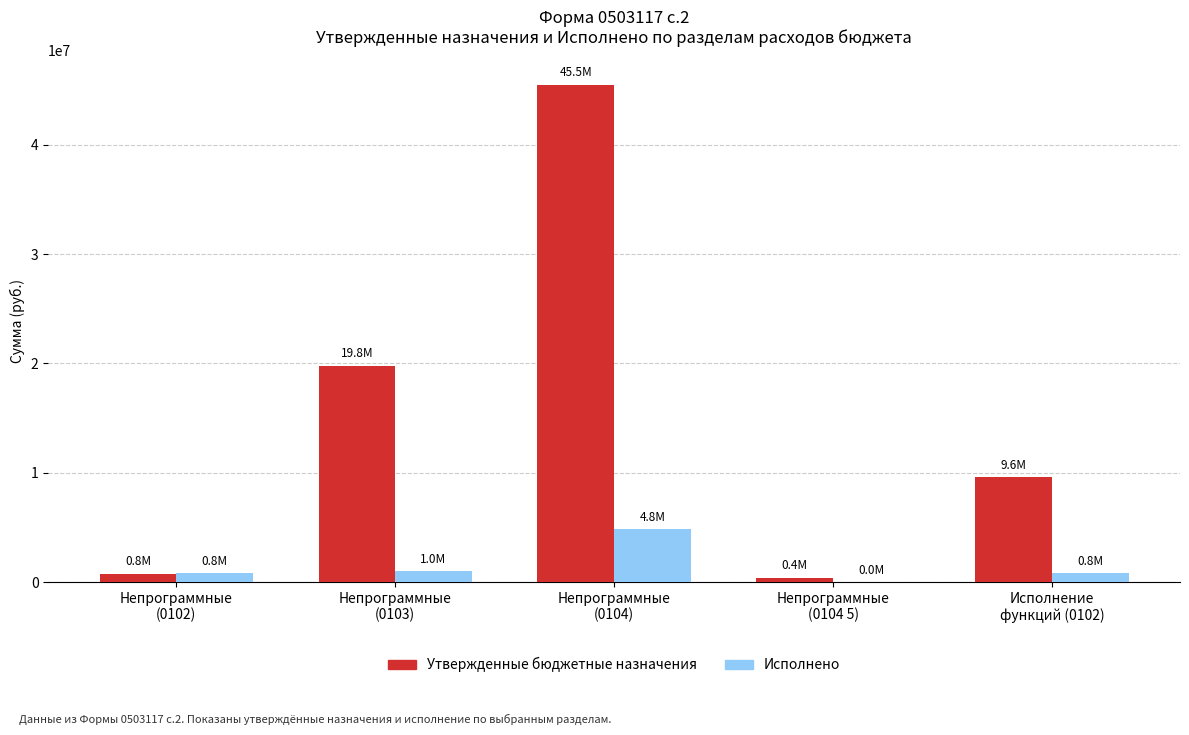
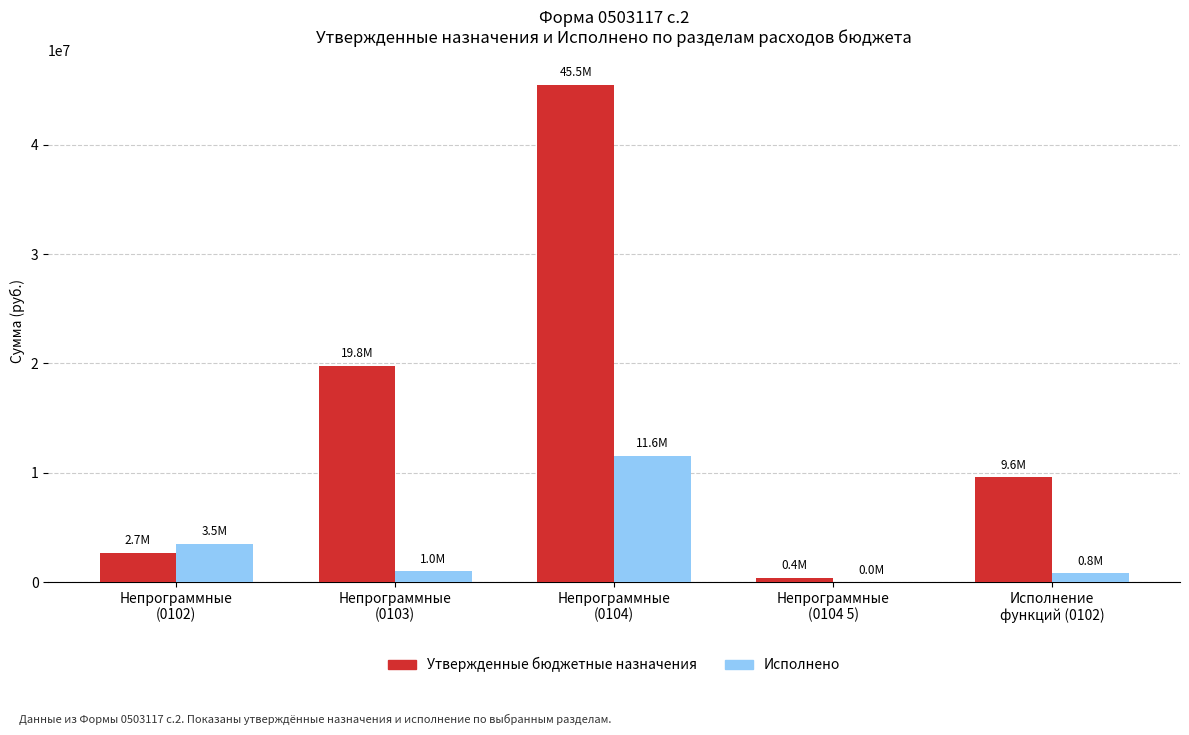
  {
    "Утвержденные бюджетные назначения": {
-     "Непрограммные (0102)": "0.8M",
+     "Непрограммные (0102)": "2.7M",
      "Непрограммные (0103)": "19.8M",
      "Непрограммные (0104)": "45.5M",
      "Непрограммные (0104 5)": "0.4M",
      "Исполнение функций (0102)": "9.6M"
    },
    "Исполнено": {
-     "Непрограммные (0102)": "0.8M",
+     "Непрограммные (0102)": "3.5M",
      "Непрограммные (0103)": "1.0M",
-     "Непрограммные (0104)": "4.8M",
+     "Непрограммные (0104)": "11.6M",
      "Непрограммные (0104 5)": "0.0M",
      "Исполнение функций (0102)": "0.8M"
    }
  }
